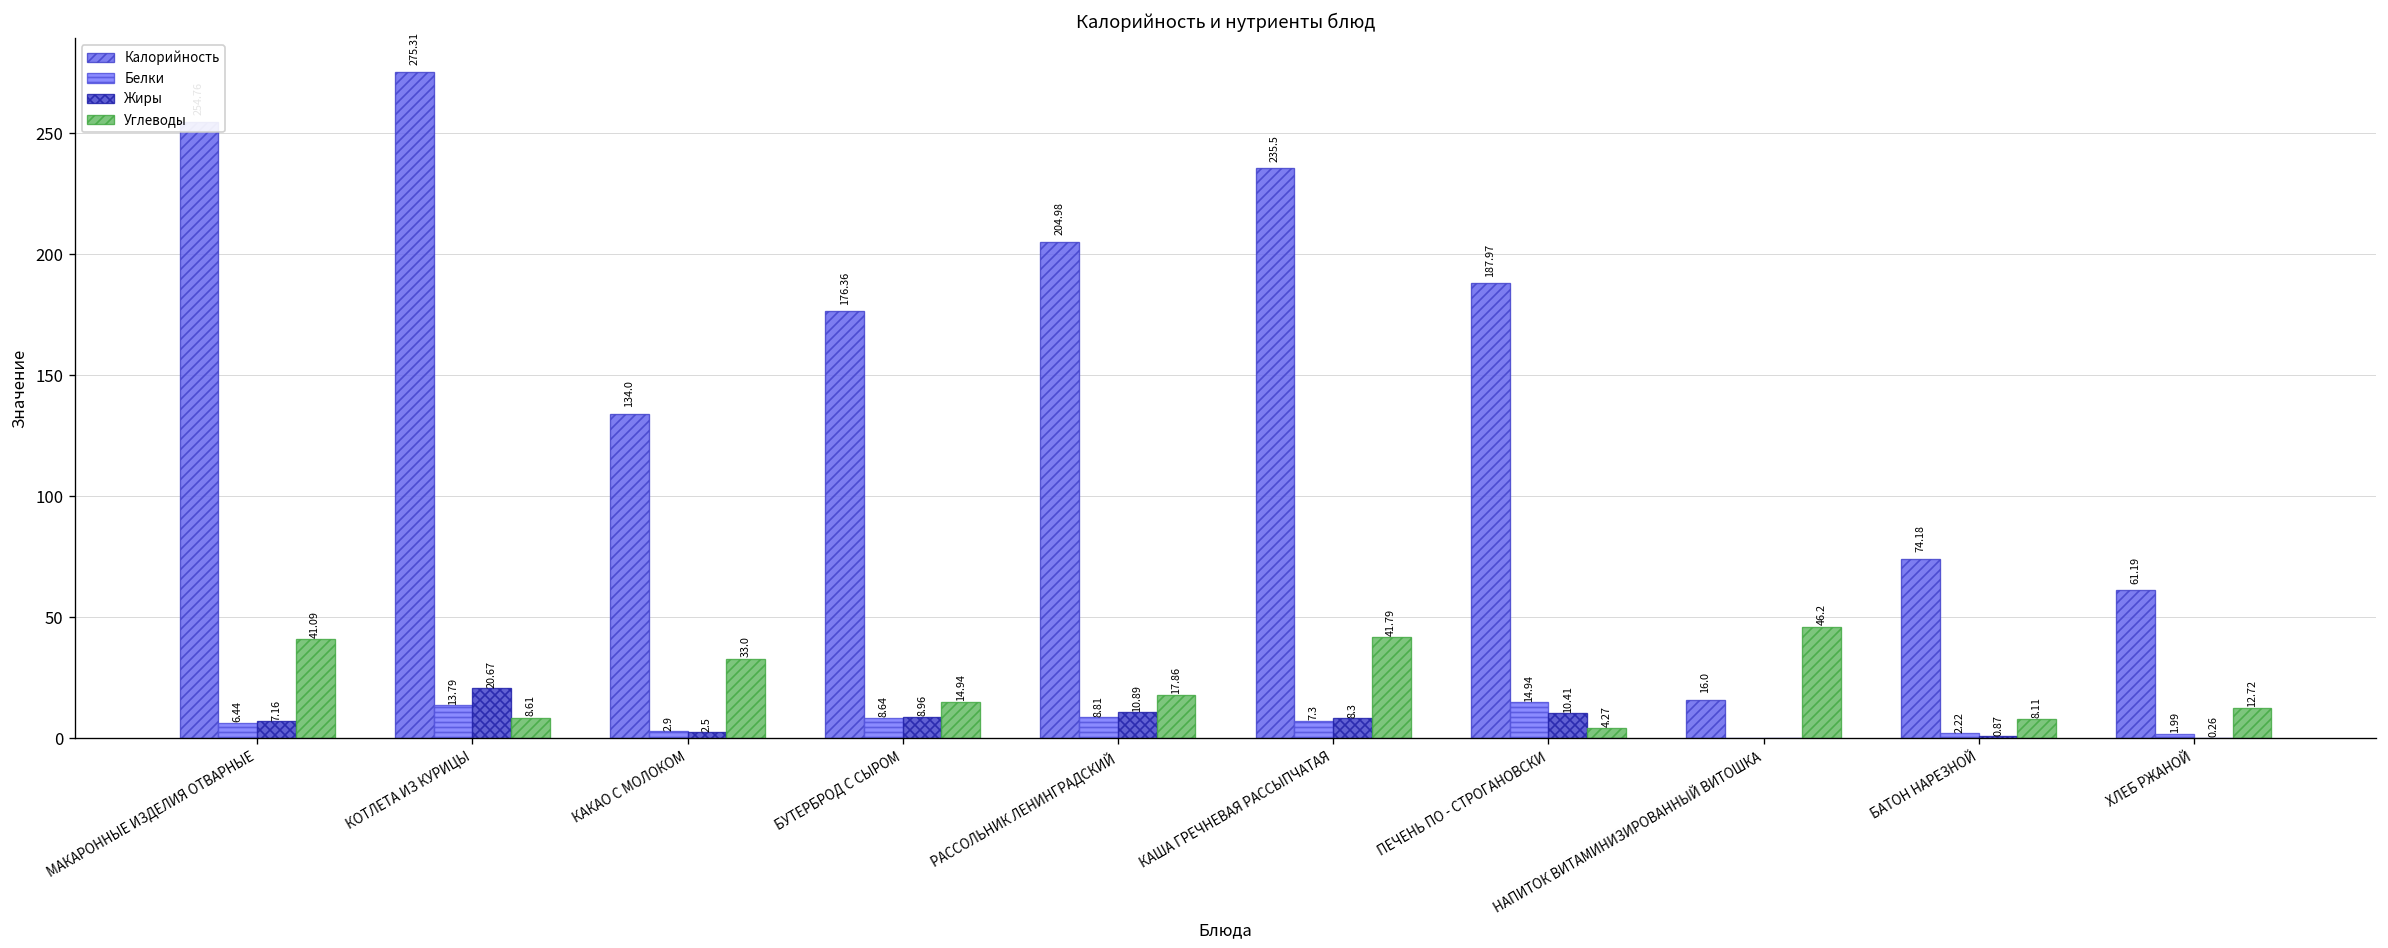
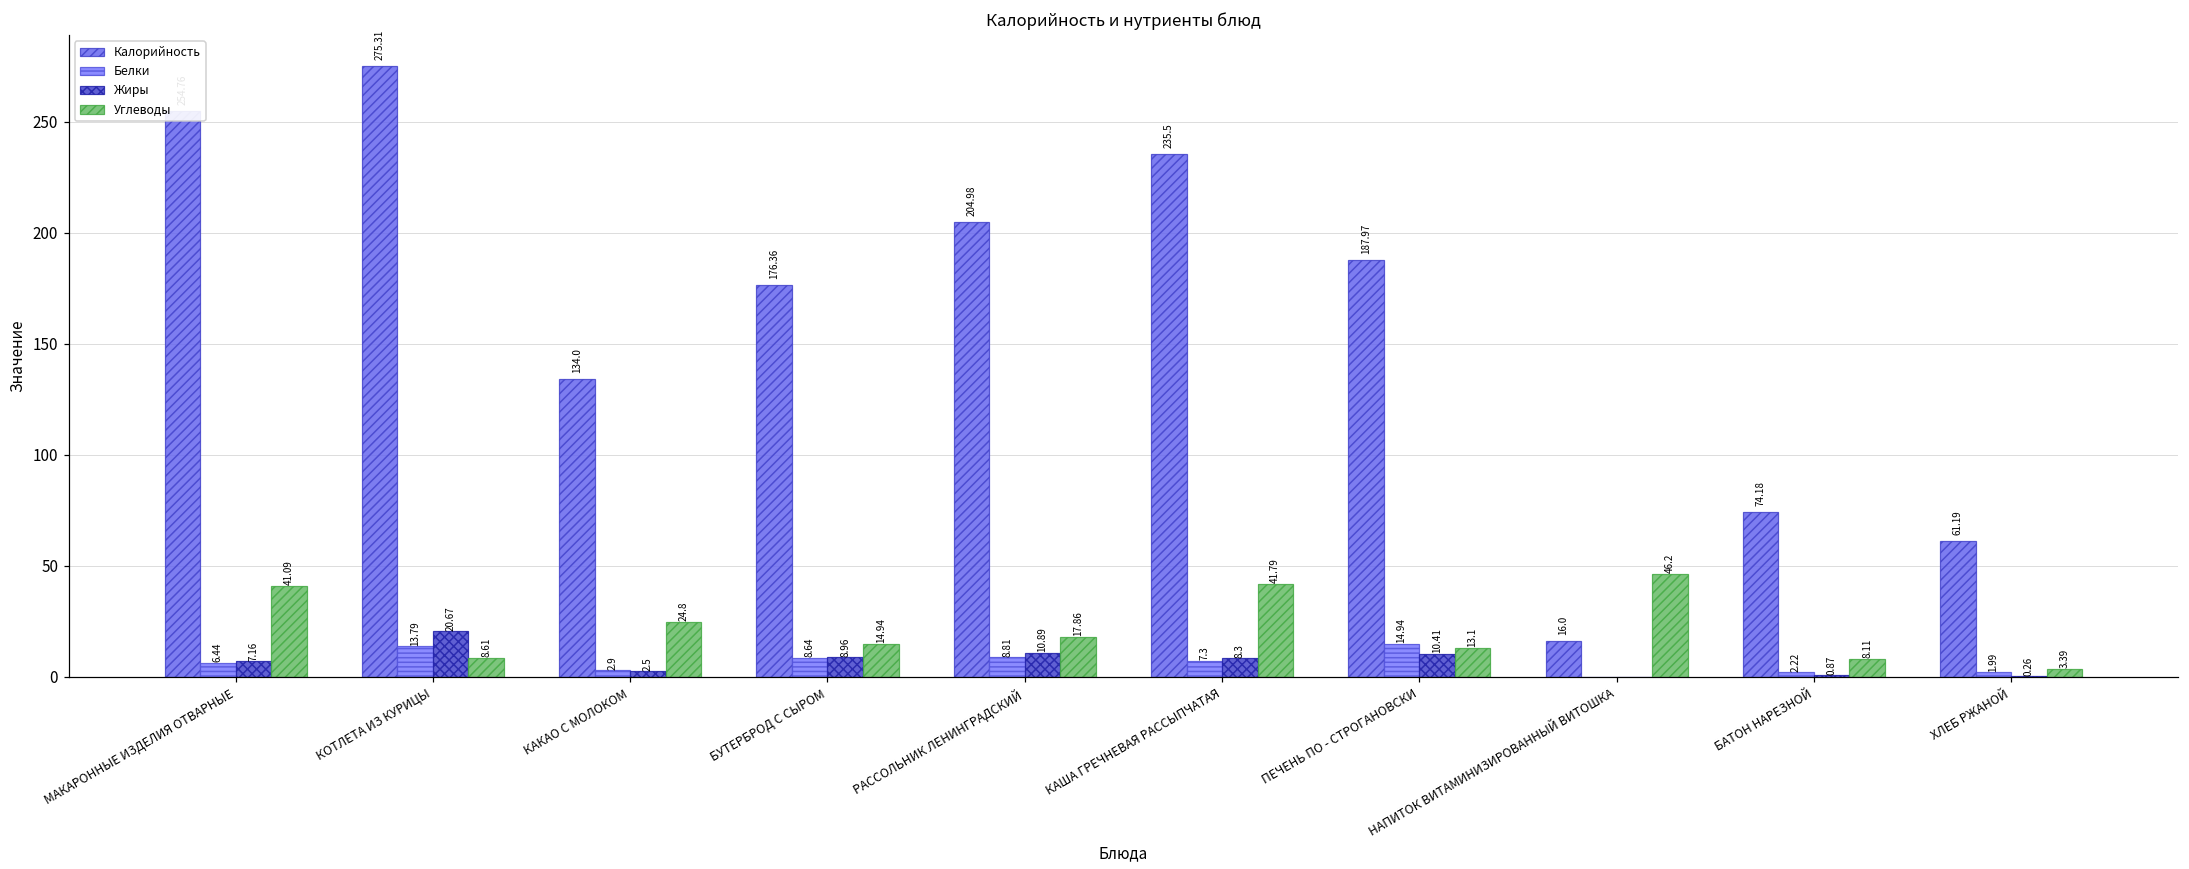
  {
    "Углеводы": {
      "МАКАРОННЫЕ ИЗДЕЛИЯ ОТВАРНЫЕ": 41.09,
      "КОТЛЕТА ИЗ КУРИЦЫ": 8.61,
-     "КАКАО С МОЛОКОМ": 33.0,
+     "КАКАО С МОЛОКОМ": 24.8,
      "БУТЕРБРОД С СЫРОМ": 14.94,
      "РАССОЛЬНИК ЛЕНИНГРАДСКИЙ": 17.86,
      "КАША ГРЕЧНЕВАЯ РАССЫПЧАТАЯ": 41.79,
-     "ПЕЧЕНЬ ПО - СТРОГАНОВСКИ": 4.27,
+     "ПЕЧЕНЬ ПО - СТРОГАНОВСКИ": 13.1,
      "НАПИТОК ВИТАМИНИЗИРОВАННЫЙ ВИТОШКА": 46.2,
      "БАТОН НАРЕЗНОЙ": 8.11,
-     "ХЛЕБ РЖАНОЙ": 12.72
+     "ХЛЕБ РЖАНОЙ": 3.39
    }
  }
